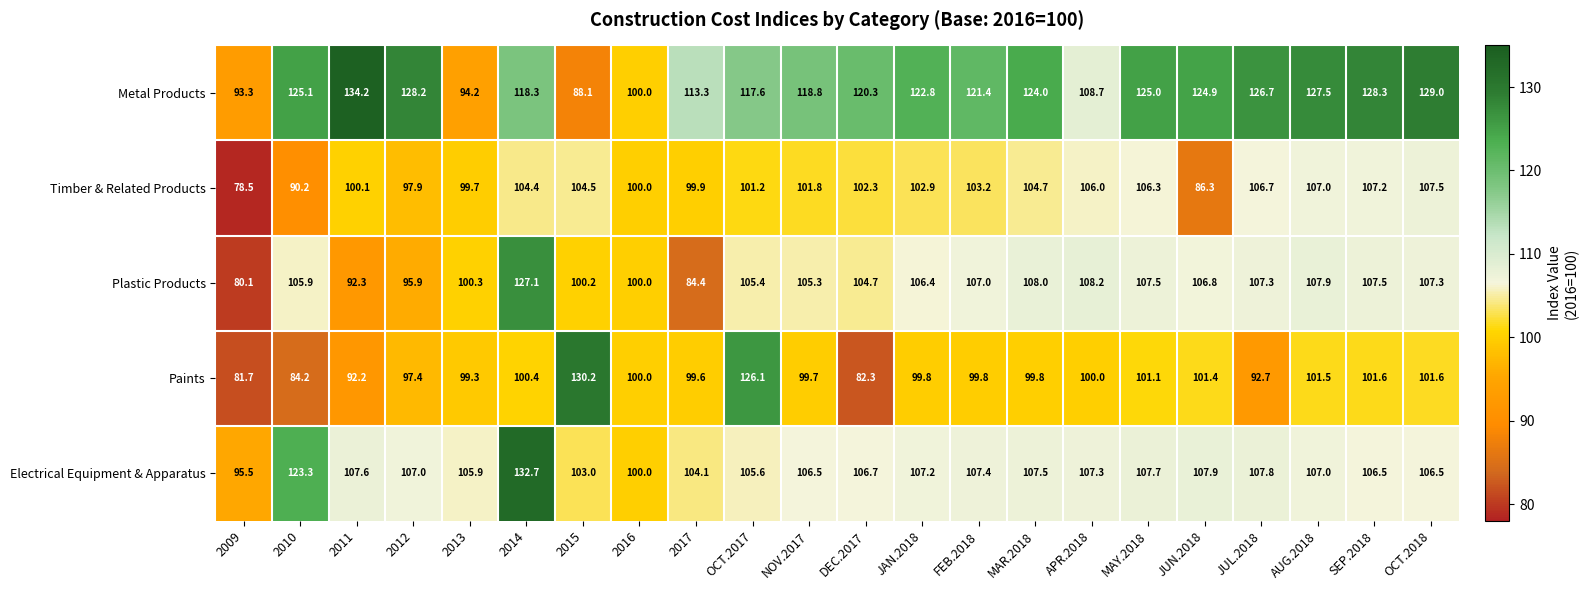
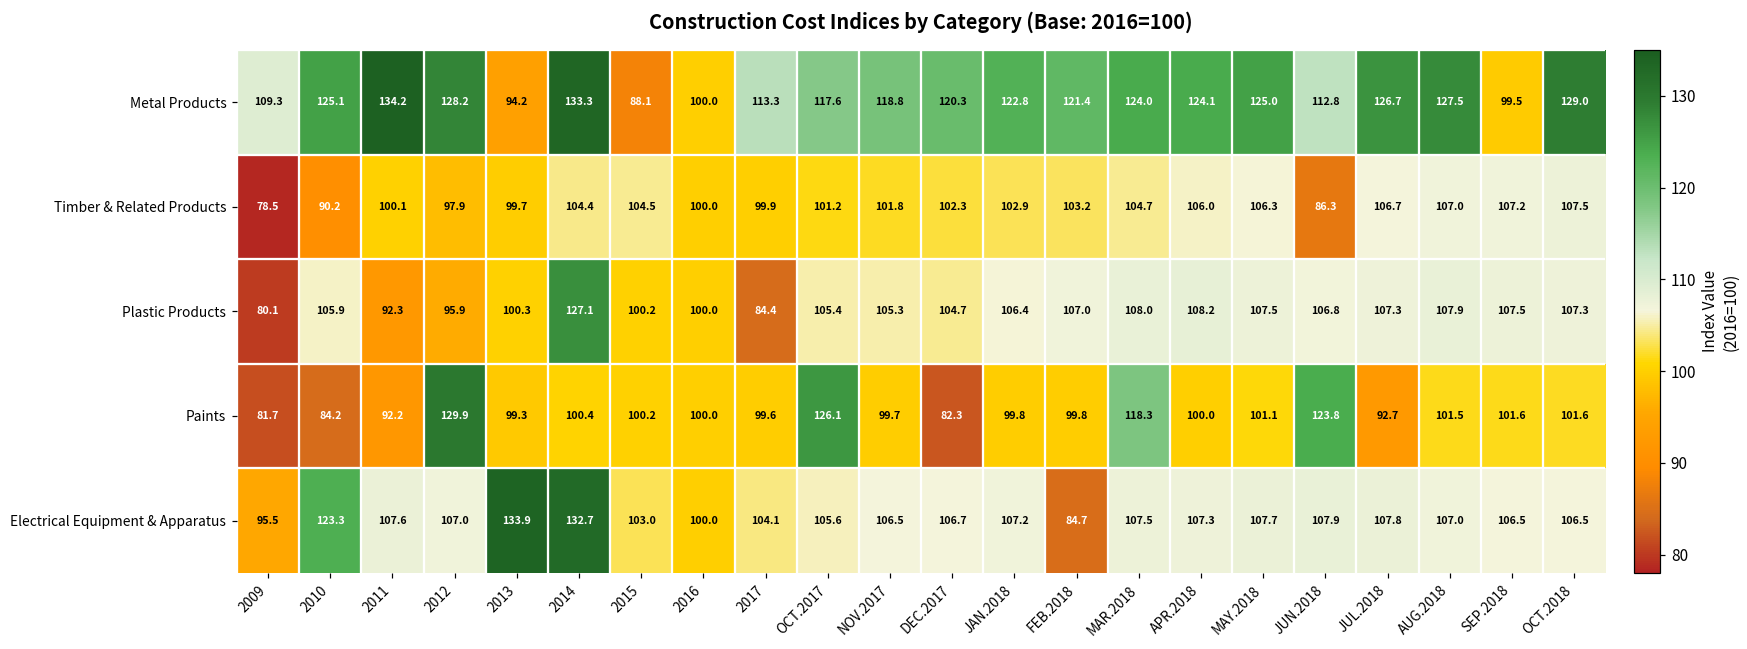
  {
    "Metal Products": {
-     "2009": 93.3,
+     "2009": 109.3,
      "2010": 125.1,
      "2011": 134.2,
      "2012": 128.2,
      "2013": 94.2,
-     "2014": 118.3,
+     "2014": 133.3,
      "2015": 88.1,
      "2016": 100.0,
      "2017": 113.3,
      "OCT.2017": 117.6,
      "NOV.2017": 118.8,
      "DEC.2017": 120.3,
      "JAN.2018": 122.8,
      "FEB.2018": 121.4,
      "MAR.2018": 124.0,
-     "APR.2018": 108.7,
+     "APR.2018": 124.1,
      "MAY.2018": 125.0,
-     "JUN.2018": 124.9,
+     "JUN.2018": 112.8,
      "JUL.2018": 126.7,
      "AUG.2018": 127.5,
-     "SEP.2018": 128.3,
+     "SEP.2018": 99.5,
      "OCT.2018": 129.0
    },
    "Timber & Related Products": {
      "2009": 78.5,
      "2010": 90.2,
      "2011": 100.1,
      "2012": 97.9,
      "2013": 99.7,
      "2014": 104.4,
      "2015": 104.5,
      "2016": 100.0,
      "2017": 99.9,
      "OCT.2017": 101.2,
      "NOV.2017": 101.8,
      "DEC.2017": 102.3,
      "JAN.2018": 102.9,
      "FEB.2018": 103.2,
      "MAR.2018": 104.7,
      "APR.2018": 106.0,
      "MAY.2018": 106.3,
      "JUN.2018": 86.3,
      "JUL.2018": 106.7,
      "AUG.2018": 107.0,
      "SEP.2018": 107.2,
      "OCT.2018": 107.5
    },
    "Plastic Products": {
      "2009": 80.1,
      "2010": 105.9,
      "2011": 92.3,
      "2012": 95.9,
      "2013": 100.3,
      "2014": 127.1,
      "2015": 100.2,
      "2016": 100.0,
      "2017": 84.4,
      "OCT.2017": 105.4,
      "NOV.2017": 105.3,
      "DEC.2017": 104.7,
      "JAN.2018": 106.4,
      "FEB.2018": 107.0,
      "MAR.2018": 108.0,
      "APR.2018": 108.2,
      "MAY.2018": 107.5,
      "JUN.2018": 106.8,
      "JUL.2018": 107.3,
      "AUG.2018": 107.9,
      "SEP.2018": 107.5,
      "OCT.2018": 107.3
    },
    "Paints": {
      "2009": 81.7,
      "2010": 84.2,
      "2011": 92.2,
-     "2012": 97.4,
+     "2012": 129.9,
      "2013": 99.3,
      "2014": 100.4,
-     "2015": 130.2,
+     "2015": 100.2,
      "2016": 100.0,
      "2017": 99.6,
      "OCT.2017": 126.1,
      "NOV.2017": 99.7,
      "DEC.2017": 82.3,
      "JAN.2018": 99.8,
      "FEB.2018": 99.8,
-     "MAR.2018": 99.8,
+     "MAR.2018": 118.3,
      "APR.2018": 100.0,
      "MAY.2018": 101.1,
-     "JUN.2018": 101.4,
+     "JUN.2018": 123.8,
      "JUL.2018": 92.7,
      "AUG.2018": 101.5,
      "SEP.2018": 101.6,
      "OCT.2018": 101.6
    },
    "Electrical Equipment & Apparatus": {
      "2009": 95.5,
      "2010": 123.3,
      "2011": 107.6,
      "2012": 107.0,
-     "2013": 105.9,
+     "2013": 133.9,
      "2014": 132.7,
      "2015": 103.0,
      "2016": 100.0,
      "2017": 104.1,
      "OCT.2017": 105.6,
      "NOV.2017": 106.5,
      "DEC.2017": 106.7,
      "JAN.2018": 107.2,
-     "FEB.2018": 107.4,
+     "FEB.2018": 84.7,
      "MAR.2018": 107.5,
      "APR.2018": 107.3,
      "MAY.2018": 107.7,
      "JUN.2018": 107.9,
      "JUL.2018": 107.8,
      "AUG.2018": 107.0,
      "SEP.2018": 106.5,
      "OCT.2018": 106.5
    }
  }
